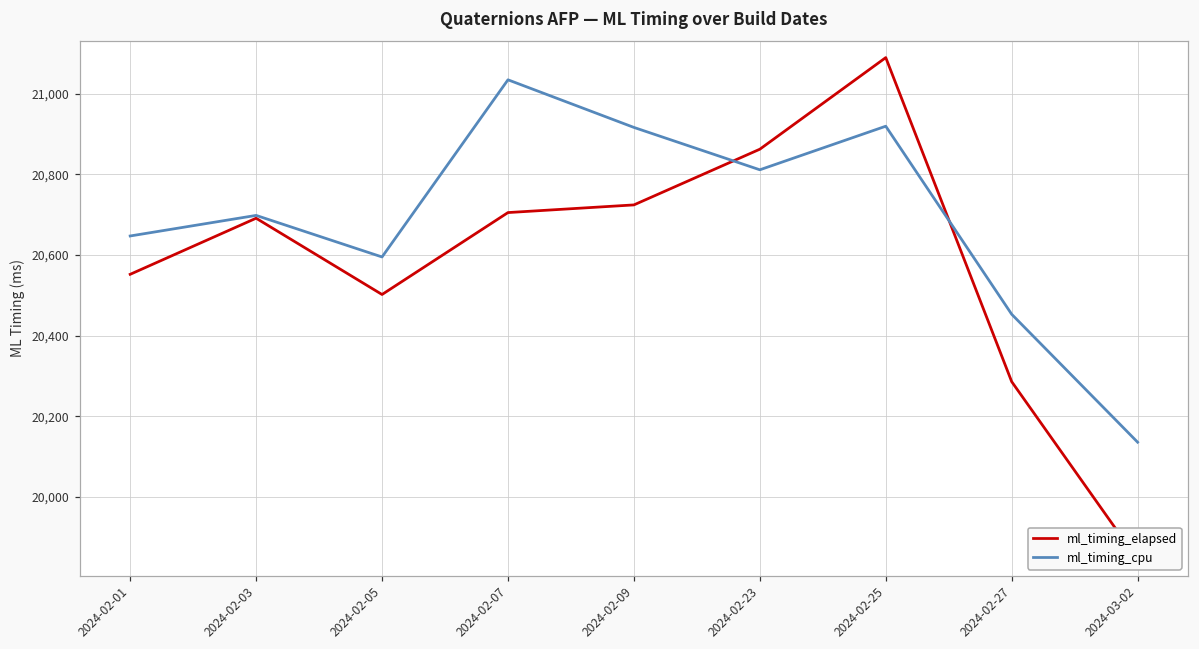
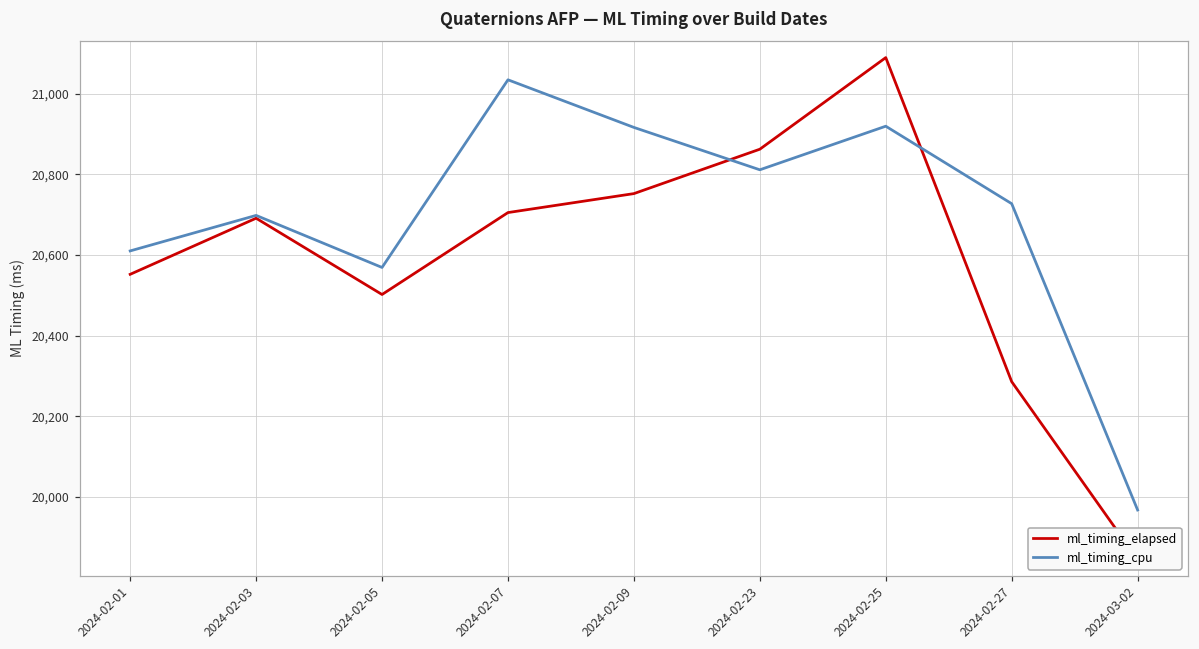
  {
    "ml_timing_elapsed": {
      "2024-02-01": "20,550",
      "2024-02-03": "20,690",
      "2024-02-05": "20,500",
      "2024-02-07": "20,710",
-     "2024-02-09": "20,720",
+     "2024-02-09": "20,750",
      "2024-02-23": "20,860",
      "2024-02-25": "21,090",
      "2024-02-27": "20,290"
    },
    "ml_timing_cpu": {
-     "2024-02-01": "20,650",
+     "2024-02-01": "20,610",
      "2024-02-03": "20,700",
-     "2024-02-05": "20,600",
+     "2024-02-05": "20,570",
      "2024-02-07": "21,030",
      "2024-02-09": "20,920",
      "2024-02-23": "20,810",
      "2024-02-25": "20,920",
-     "2024-02-27": "20,450",
-     "2024-03-02": "20,140"
+     "2024-02-27": "20,730",
+     "2024-03-02": "19,970"
    }
  }
